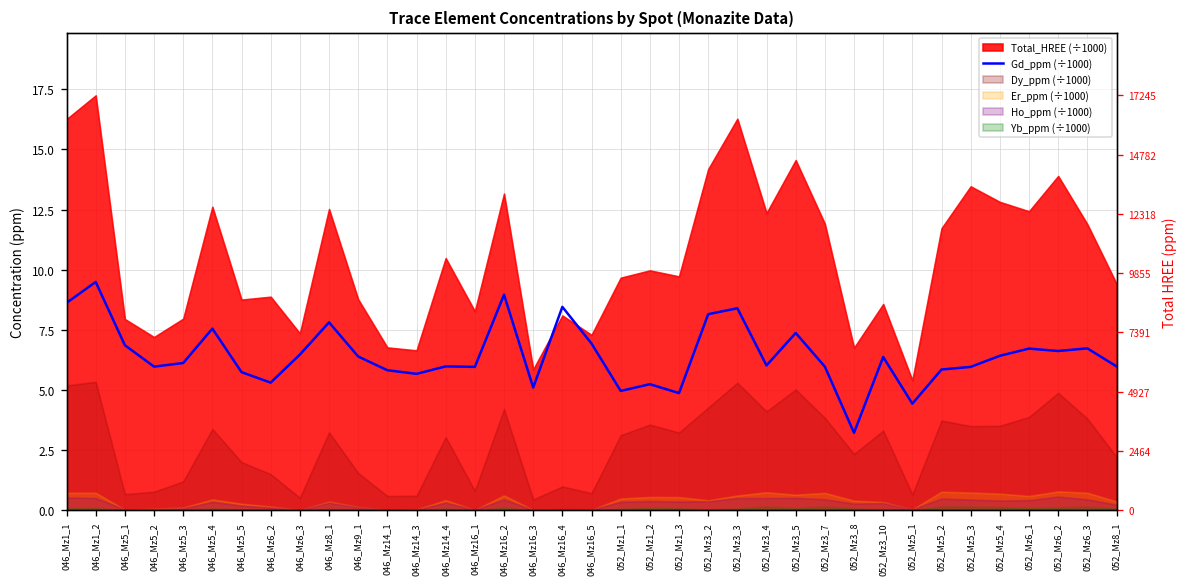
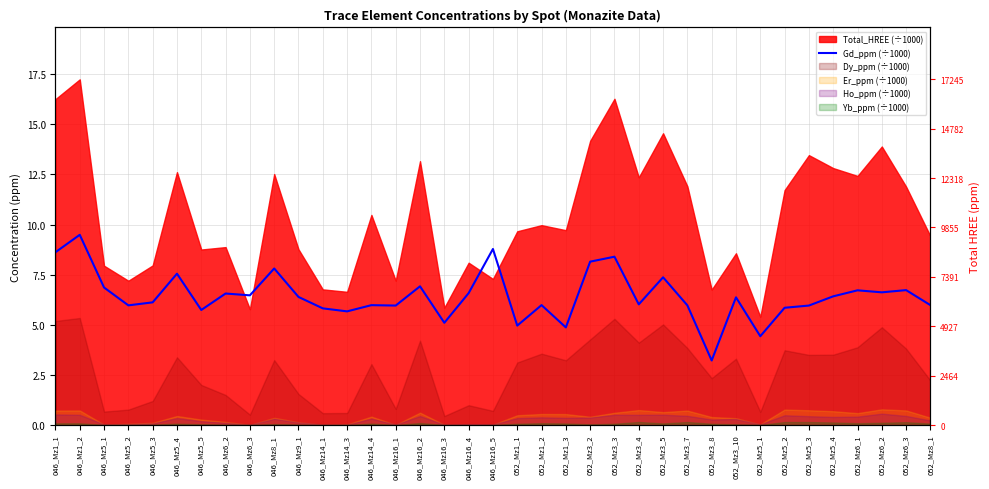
  {
    "Gd_ppm (÷1000)": {
      "046_Mz1_1": 8.6,
      "046_Mz1_2": 9.5,
      "046_Mz5_1": 6.9,
      "046_Mz5_2": 6.0,
      "046_Mz5_3": 6.1,
      "046_Mz5_4": 7.6,
      "046_Mz5_5": 5.7,
-     "046_Mz6_2": 5.3,
+     "046_Mz6_2": 6.6,
      "046_Mz6_3": 6.5,
      "046_Mz8_1": 7.8,
      "046_Mz9_1": 6.4,
      "046_Mz14_1": 5.8,
      "046_Mz14_3": 5.7,
      "046_Mz14_4": 6.0,
      "046_Mz16_1": 6.0,
-     "046_Mz16_2": 9.0,
+     "046_Mz16_2": 6.9,
      "046_Mz16_3": 5.1,
-     "046_Mz16_4": 8.5,
-     "046_Mz16_5": 6.9,
+     "046_Mz16_4": 6.6,
+     "046_Mz16_5": 8.8,
      "052_Mz1_1": 5.0,
-     "052_Mz1_2": 5.2,
+     "052_Mz1_2": 6.0,
      "052_Mz1_3": 4.9,
      "052_Mz3_2": 8.2,
      "052_Mz3_3": 8.4,
      "052_Mz3_4": 6.0,
      "052_Mz3_5": 7.4,
      "052_Mz3_7": 6.0,
      "052_Mz3_8": 3.2,
      "052_Mz3_10": 6.4,
      "052_Mz5_1": 4.4,
      "052_Mz5_2": 5.9,
      "052_Mz5_3": 6.0,
      "052_Mz5_4": 6.4,
      "052_Mz6_1": 6.7,
      "052_Mz6_2": 6.6,
      "052_Mz6_3": 6.7,
      "052_Mz8_1": 6.0
    },
    "Total_HREE (÷1000)": {
      "046_Mz1_1": 16.3,
      "046_Mz1_2": 17.2,
      "046_Mz5_1": 7.9,
      "046_Mz5_2": 7.2,
      "046_Mz5_3": 8.0,
      "046_Mz5_4": 12.6,
      "046_Mz5_5": 8.8,
      "046_Mz6_2": 8.9,
-     "046_Mz6_3": 7.4,
+     "046_Mz6_3": 5.8,
      "046_Mz8_1": 12.5,
      "046_Mz9_1": 8.8,
      "046_Mz14_1": 6.8,
      "046_Mz14_3": 6.6,
      "046_Mz14_4": 10.5,
-     "046_Mz16_1": 8.3,
+     "046_Mz16_1": 7.2,
      "046_Mz16_2": 13.2,
      "046_Mz16_3": 5.9,
      "046_Mz16_4": 8.1,
      "046_Mz16_5": 7.3,
      "052_Mz1_1": 9.7,
      "052_Mz1_2": 10.0,
      "052_Mz1_3": 9.7,
      "052_Mz3_2": 14.2,
      "052_Mz3_3": 16.3,
      "052_Mz3_4": 12.4,
      "052_Mz3_5": 14.6,
      "052_Mz3_7": 11.9,
      "052_Mz3_8": 6.8,
      "052_Mz3_10": 8.6,
      "052_Mz5_1": 5.4,
      "052_Mz5_2": 11.7,
      "052_Mz5_3": 13.5,
      "052_Mz5_4": 12.8,
      "052_Mz6_1": 12.4,
      "052_Mz6_2": 13.9,
      "052_Mz6_3": 11.9,
      "052_Mz8_1": 9.4
    },
    "Er_ppm (÷1000)": {
      "046_Mz1_1": 0.7,
      "046_Mz1_2": 0.7,
      "046_Mz16_2": 0.6,
      "052_Mz1_1": 0.5,
      "052_Mz1_2": 0.6,
      "052_Mz1_3": 0.5,
      "052_Mz3_4": 0.7,
      "052_Mz3_5": 0.6,
      "052_Mz3_7": 0.7,
      "052_Mz5_2": 0.8,
      "052_Mz5_3": 0.7,
      "052_Mz5_4": 0.7,
      "052_Mz6_1": 0.6,
      "052_Mz6_2": 0.8,
      "052_Mz6_3": 0.7,
      "052_Mz8_1": 0.4
    },
    "Yb_ppm (÷1000)": {
      "052_Mz3_4": 0.2,
      "052_Mz3_7": 0.2,
      "052_Mz5_2": 0.1,
      "052_Mz5_3": 0.1,
      "052_Mz5_4": 0.1,
      "052_Mz6_3": 0.1
    }
  }
